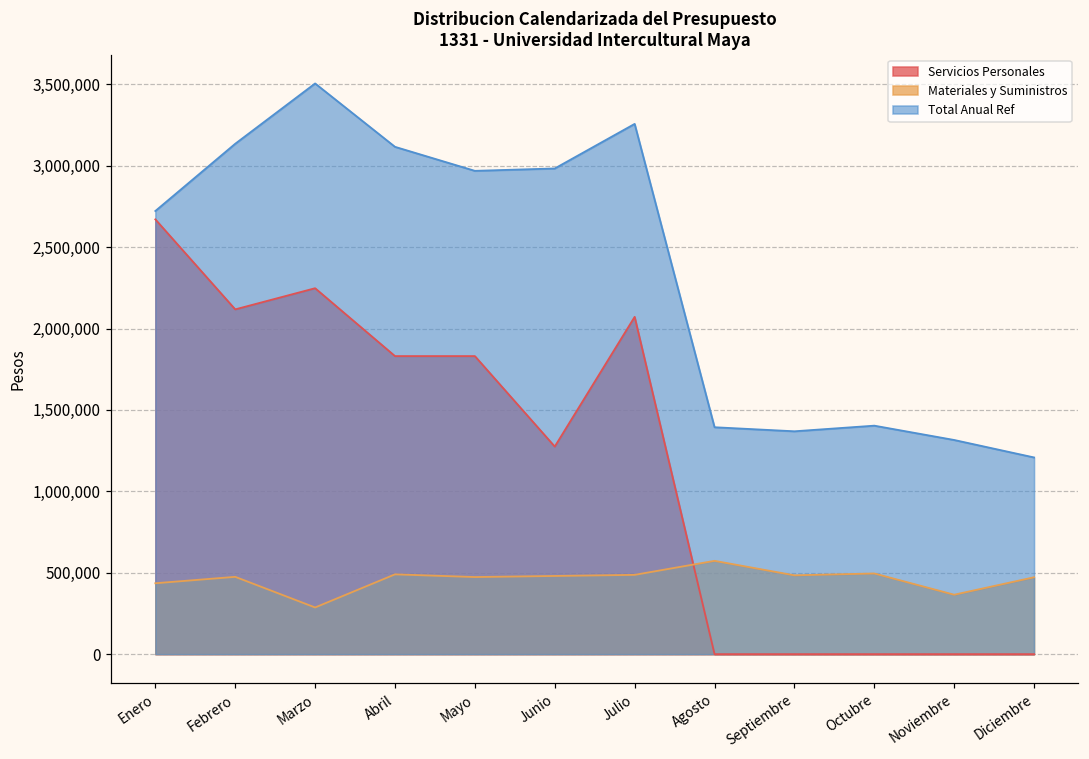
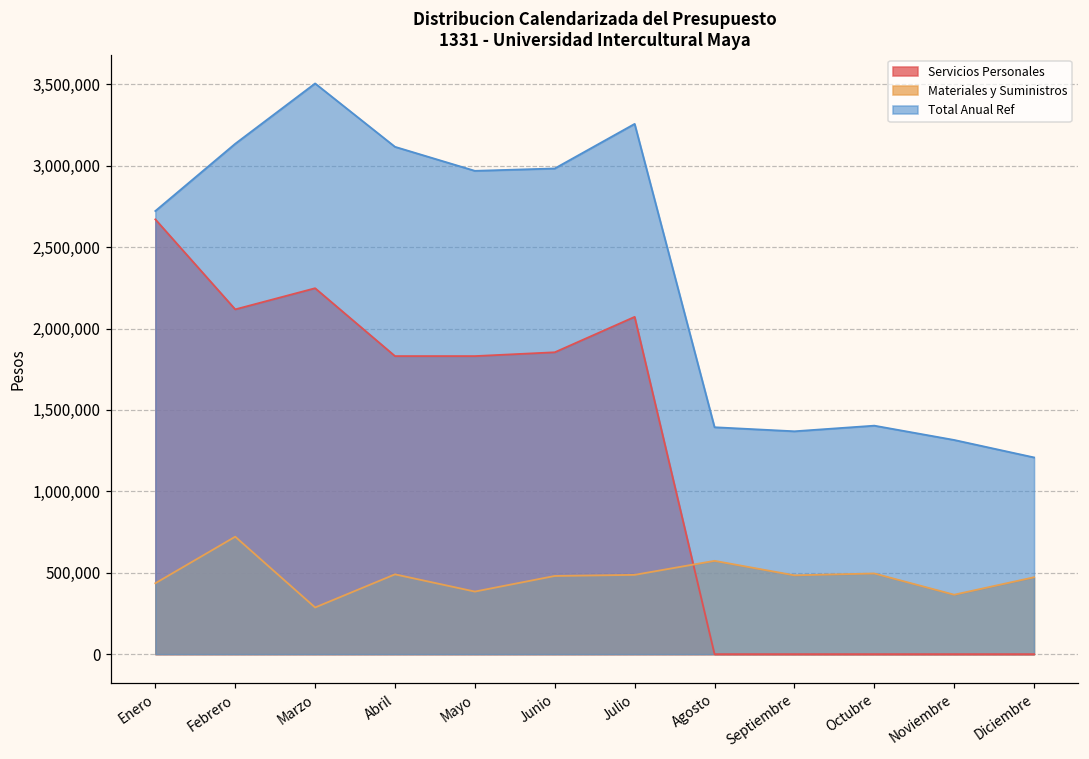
  {
    "Servicios Personales": {
      "Enero": "2,670,000",
      "Febrero": "2,120,000",
      "Marzo": "2,250,000",
      "Abril": "1,830,000",
      "Mayo": "1,830,000",
-     "Junio": "1,280,000",
+     "Junio": "1,850,000",
      "Julio": "2,070,000",
      "Agosto": "0",
      "Septiembre": "0",
      "Octubre": "0",
      "Noviembre": "0",
      "Diciembre": "0"
    },
    "Materiales y Suministros": {
      "Enero": "440,000",
-     "Febrero": "470,000",
+     "Febrero": "720,000",
      "Marzo": "290,000",
      "Abril": "490,000",
-     "Mayo": "470,000",
+     "Mayo": "380,000",
      "Junio": "480,000",
      "Julio": "490,000",
      "Agosto": "570,000",
      "Septiembre": "480,000",
      "Octubre": "500,000",
      "Noviembre": "370,000",
      "Diciembre": "470,000"
    },
    "Total Anual Ref": {
      "Enero": "2,720,000",
      "Febrero": "3,140,000",
      "Marzo": "3,510,000",
      "Abril": "3,120,000",
      "Mayo": "2,970,000",
      "Junio": "2,980,000",
      "Julio": "3,260,000",
      "Agosto": "1,390,000",
      "Septiembre": "1,370,000",
      "Octubre": "1,400,000",
      "Noviembre": "1,320,000",
      "Diciembre": "1,210,000"
    }
  }
